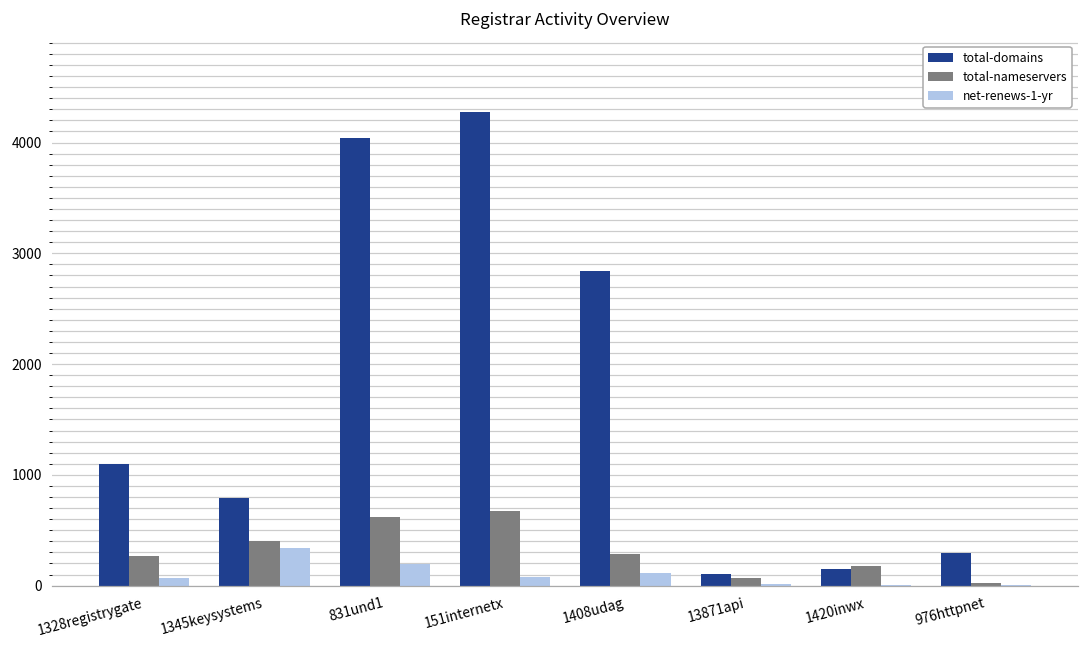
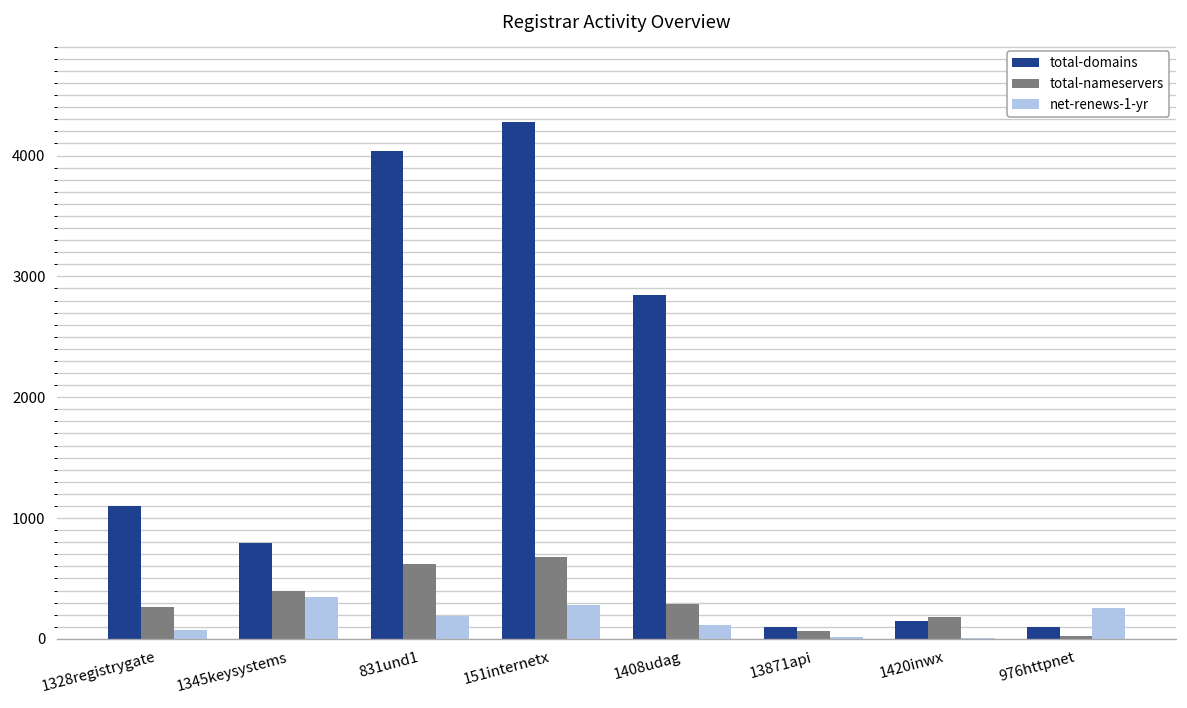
  {
    "total-domains": {
      "1328registrygate": 1100,
      "1345keysystems": 800,
      "831und1": 4040,
      "151internetx": 4280,
      "1408udag": 2850,
      "13871api": 100,
      "1420inwx": 150,
-     "976httpnet": 300
+     "976httpnet": 100
    },
    "total-nameservers": {
      "1328registrygate": 260,
      "1345keysystems": 400,
      "831und1": 620,
      "151internetx": 670,
      "1408udag": 290,
      "13871api": 70,
      "1420inwx": 180,
      "976httpnet": 30
    },
    "net-renews-1-yr": {
      "1328registrygate": 70,
      "1345keysystems": 340,
      "831und1": 190,
-     "151internetx": 70,
+     "151internetx": 280,
      "1408udag": 110,
-     "976httpnet": 0
+     "976httpnet": 250
    }
  }
